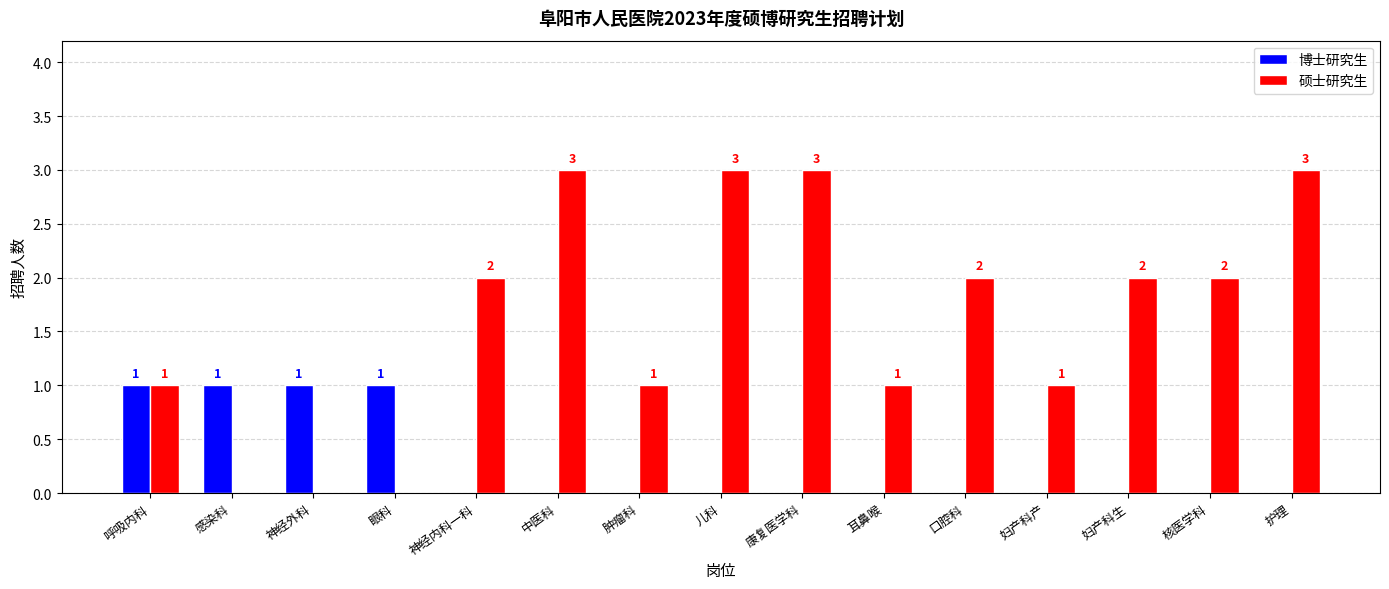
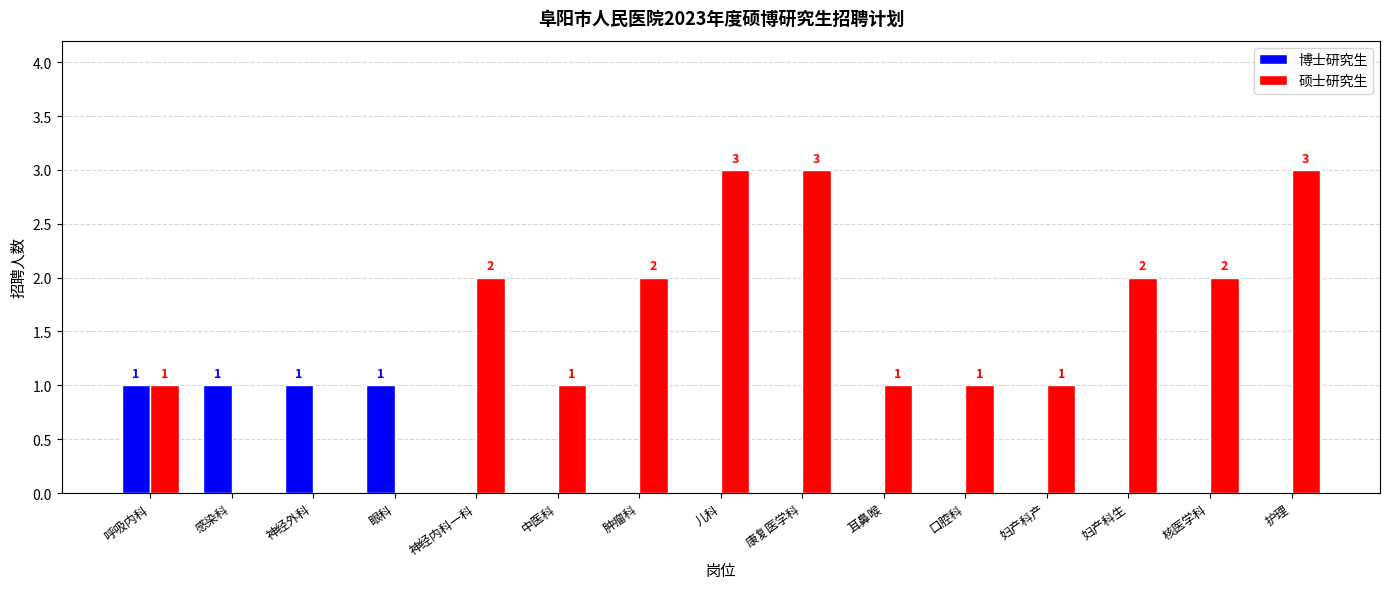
  {
    "博士研究生": {
      "呼吸内科": 1,
      "感染科": 1,
      "神经外科": 1,
      "眼科": 1
    },
    "硕士研究生": {
      "呼吸内科": 1,
      "神经内科一科": 2,
-     "中医科": 3,
-     "肿瘤科": 1,
+     "中医科": 1,
+     "肿瘤科": 2,
      "儿科": 3,
      "康复医学科": 3,
      "耳鼻喉": 1,
-     "口腔科": 2,
+     "口腔科": 1,
      "妇产科产": 1,
      "妇产科生": 2,
      "核医学科": 2,
      "护理": 3
    }
  }
